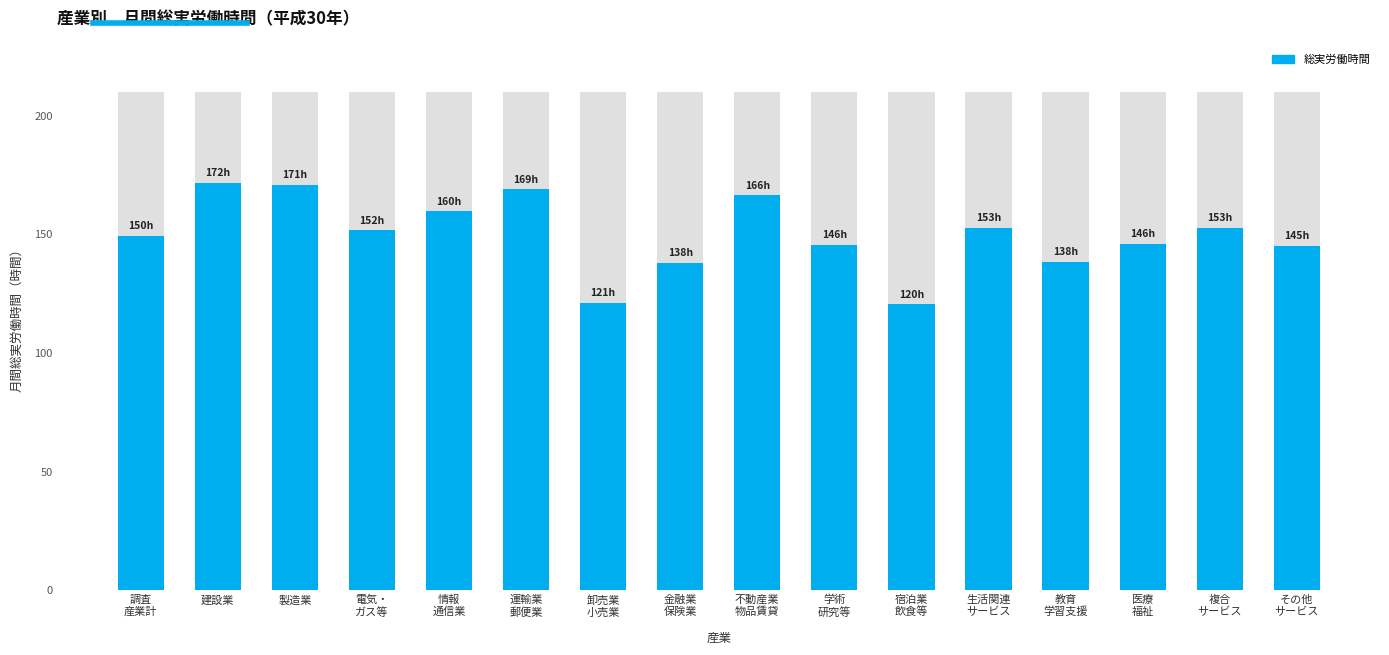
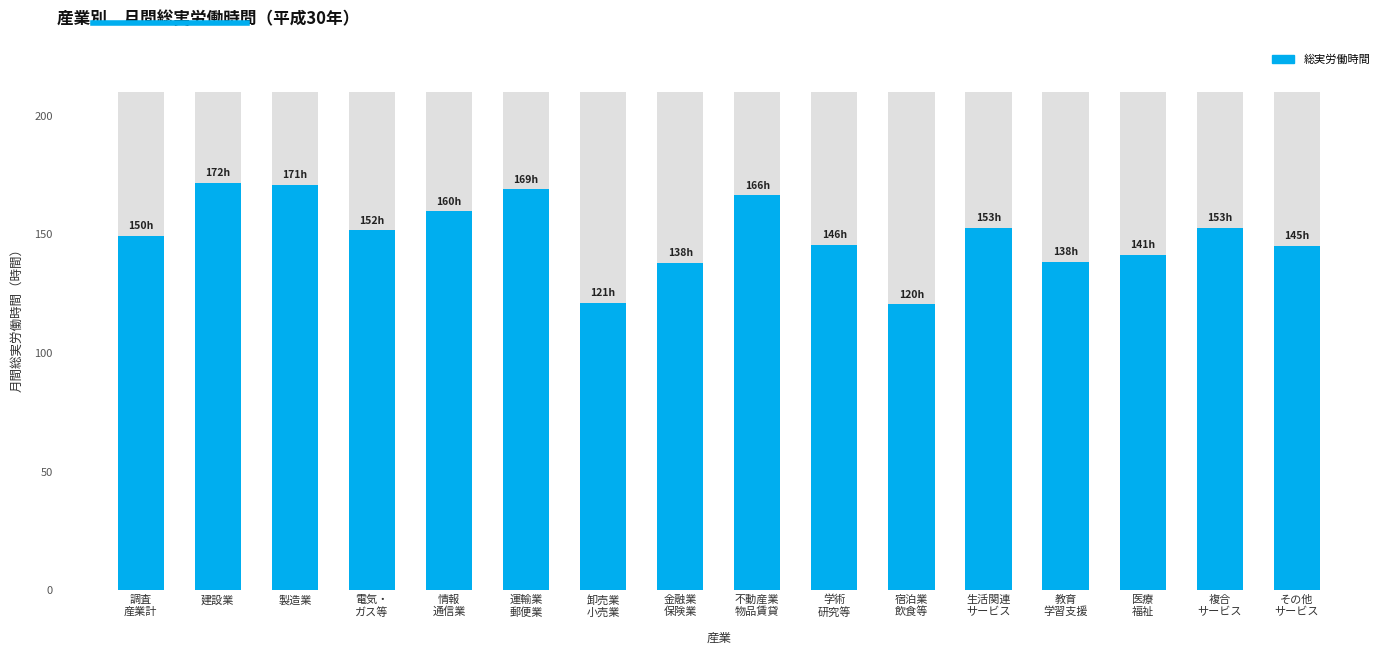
  {
    "総実労働時間": {
-     "医療 福祉": "146h"
+     "医療 福祉": "141h"
    }
  }
